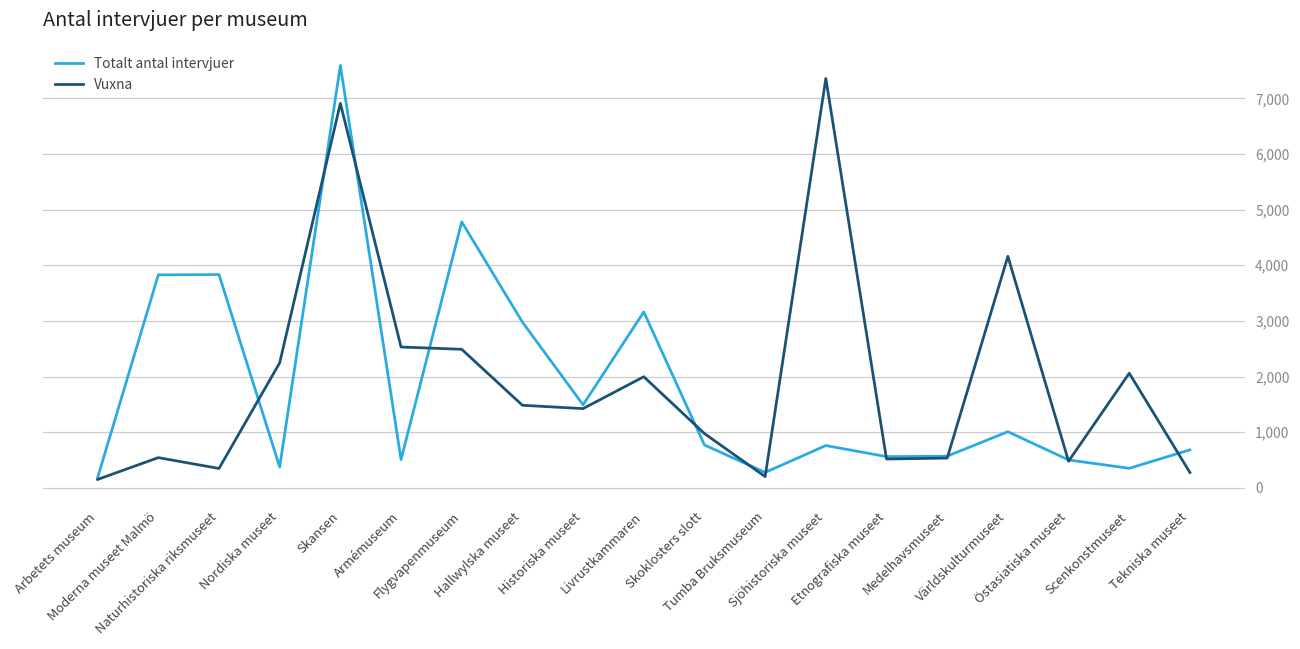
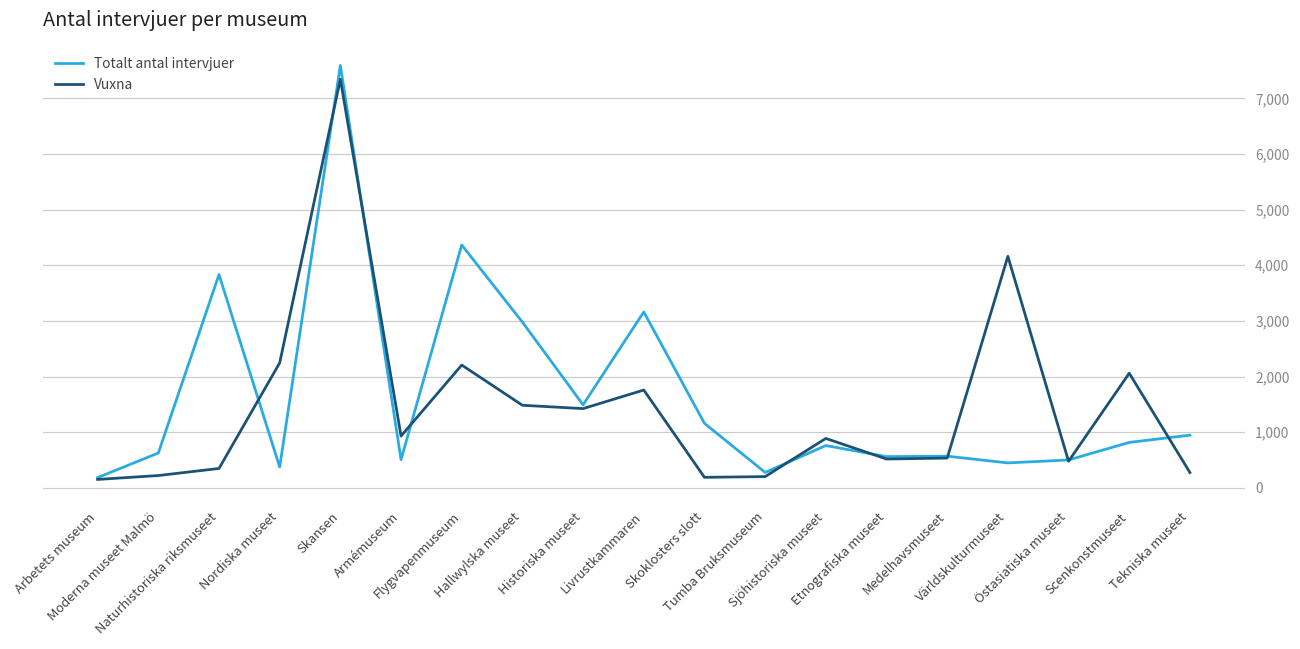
  {
    "Totalt antal intervjuer": {
-     "Moderna museet Malmö": "3,800",
+     "Moderna museet Malmö": "600",
      "Naturhistoriska riksmuseet": "3,800",
      "Nordiska museet": "400",
      "Skansen": "7,600",
      "Armémuseum": "500",
-     "Flygvapenmuseum": "4,800",
+     "Flygvapenmuseum": "4,400",
      "Hallwylska museet": "3,000",
      "Historiska museet": "1,500",
      "Livrustkammaren": "3,200",
-     "Skoklosters slott": "800",
+     "Skoklosters slott": "1,200",
      "Tumba Bruksmuseum": "300",
      "Sjöhistoriska museet": "800",
-     "Världskulturmuseet": "1,000",
-     "Scenkonstmuseet": "400",
-     "Tekniska museet": "700"
+     "Världskulturmuseet": "400",
+     "Scenkonstmuseet": "800",
+     "Tekniska museet": "900"
    },
    "Vuxna": {
-     "Moderna museet Malmö": "500",
+     "Moderna museet Malmö": "200",
      "Naturhistoriska riksmuseet": "300",
      "Nordiska museet": "2,200",
-     "Skansen": "6,900",
-     "Armémuseum": "2,500",
-     "Flygvapenmuseum": "2,500",
+     "Skansen": "7,300",
+     "Armémuseum": "900",
+     "Flygvapenmuseum": "2,200",
      "Hallwylska museet": "1,500",
      "Historiska museet": "1,400",
-     "Livrustkammaren": "2,000",
-     "Skoklosters slott": "1,000",
+     "Livrustkammaren": "1,800",
+     "Skoklosters slott": "200",
      "Tumba Bruksmuseum": "200",
-     "Sjöhistoriska museet": "7,400",
+     "Sjöhistoriska museet": "900",
      "Världskulturmuseet": "4,200",
      "Scenkonstmuseet": "2,100",
      "Tekniska museet": "300"
    }
  }
